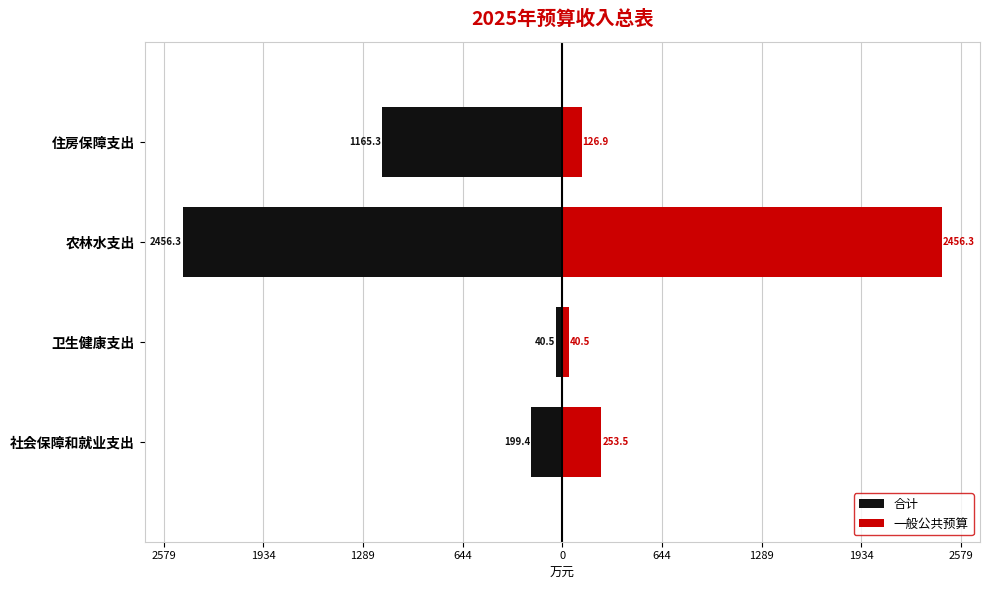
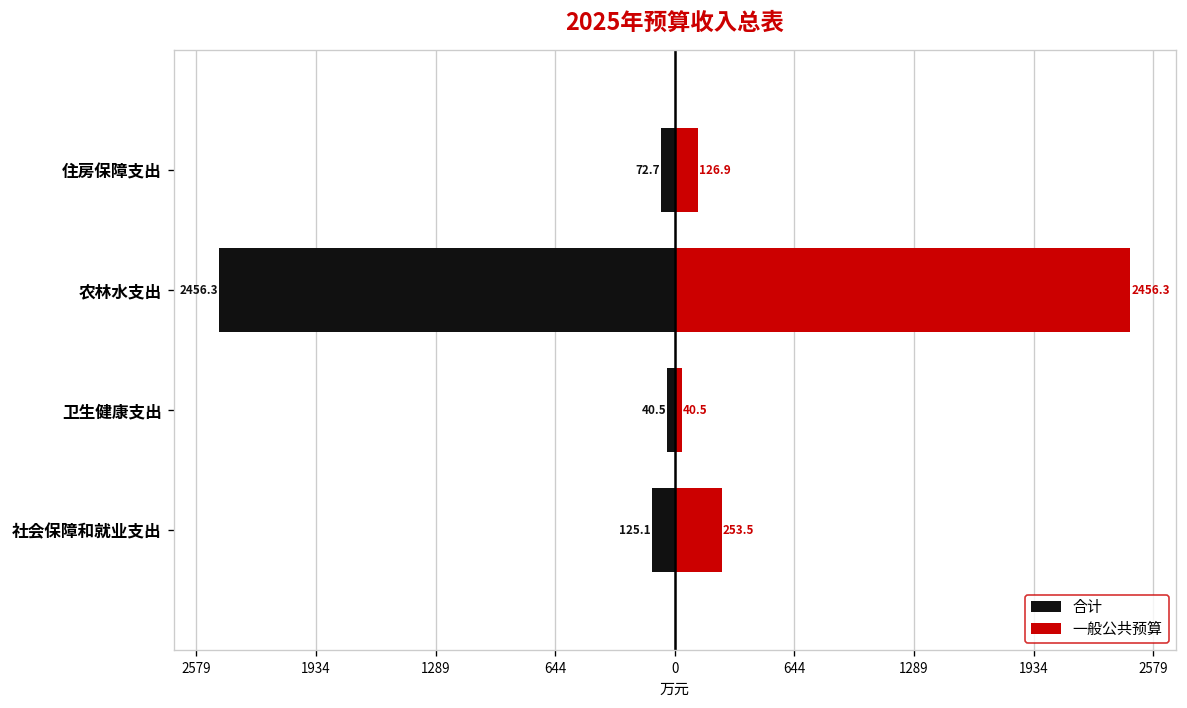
  {
    "合计": {
-     "住房保障支出": 1165.3,
-     "社会保障和就业支出": 199.4
+     "住房保障支出": 72.7,
+     "社会保障和就业支出": 125.1
    },
    "一般公共预算": {
      "住房保障支出": 126.9,
      "农林水支出": 2456.3,
      "卫生健康支出": 40.5,
      "社会保障和就业支出": 253.5
    }
  }
